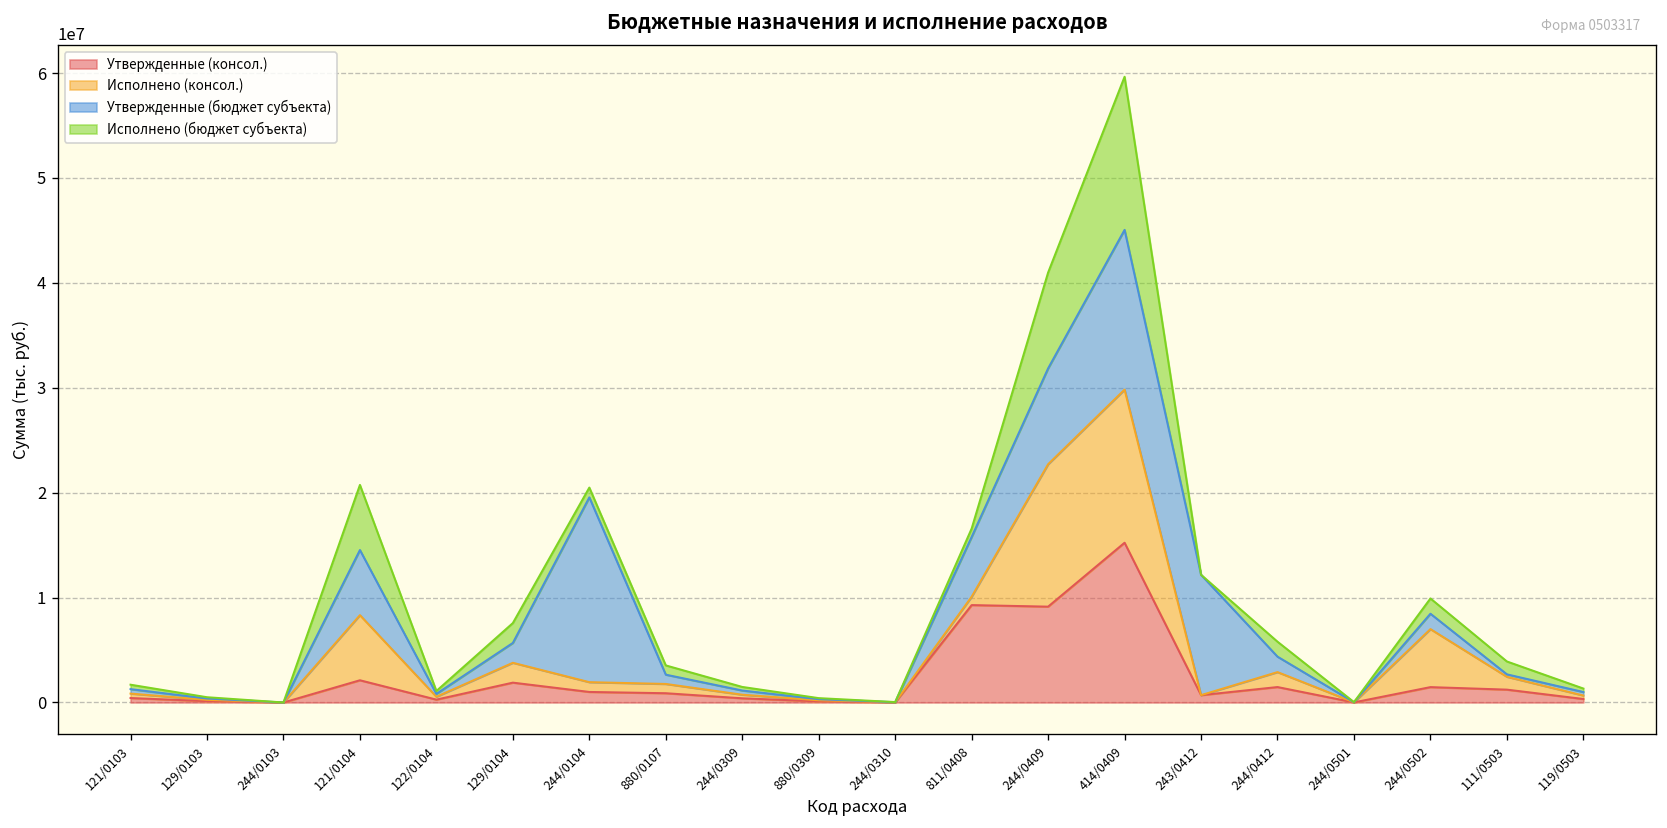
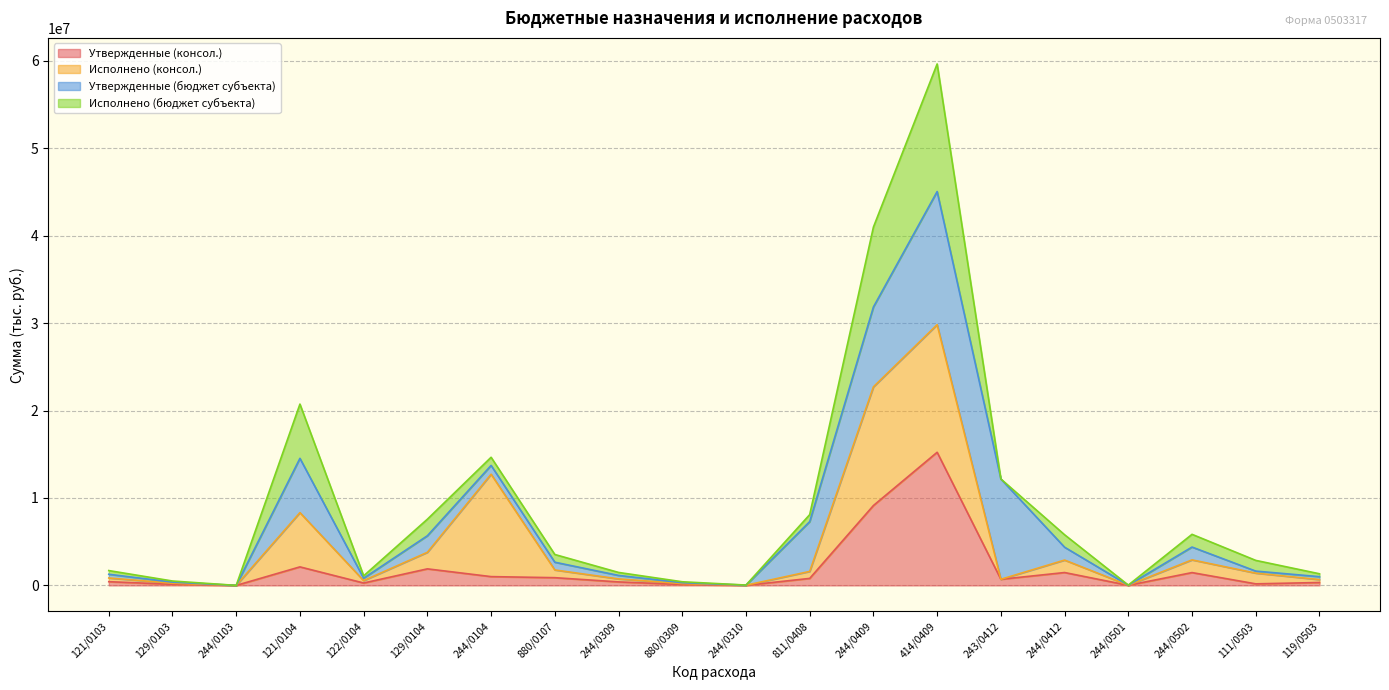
  {
    "Утвержденные (консол.)": {
      "121/0103": 0,
      "121/0104": 2000000,
      "129/0104": 2000000,
      "244/0104": 1000000,
      "880/0107": 1000000,
      "244/0309": 0,
-     "811/0408": 9000000,
+     "811/0408": 1000000,
      "244/0409": 9000000,
      "414/0409": 15000000,
      "244/0412": 1000000,
      "244/0502": 1000000,
-     "111/0503": 1000000,
+     "111/0503": 0,
      "119/0503": 0
    },
    "Исполнено (консол.)": {
      "121/0103": 0,
      "121/0104": 6000000,
      "129/0104": 2000000,
-     "244/0104": 1000000,
+     "244/0104": 12000000,
      "880/0107": 1000000,
      "244/0309": 0,
      "811/0408": 1000000,
      "244/0409": 14000000,
      "414/0409": 15000000,
      "244/0412": 1000000,
-     "244/0502": 6000000,
+     "244/0502": 1000000,
      "119/0503": 0
    },
    "Утвержденные (бюджет субъекта)": {
      "121/0103": 0,
      "121/0104": 6000000,
      "129/0104": 2000000,
-     "244/0104": 18000000,
+     "244/0104": 1000000,
      "880/0107": 1000000,
      "244/0309": 0,
      "811/0408": 6000000,
      "244/0409": 9000000,
      "414/0409": 15000000,
      "244/0412": 1000000,
      "244/0502": 1000000,
      "119/0503": 0
    },
    "Исполнено (бюджет субъекта)": {
      "121/0103": 0,
      "121/0104": 6000000,
      "129/0104": 2000000,
      "244/0104": 1000000,
      "880/0107": 1000000,
      "244/0309": 0,
      "811/0408": 1000000,
      "244/0409": 9000000,
      "414/0409": 15000000,
      "244/0412": 1000000,
      "244/0502": 1000000,
      "111/0503": 1000000,
      "119/0503": 0
    }
  }
